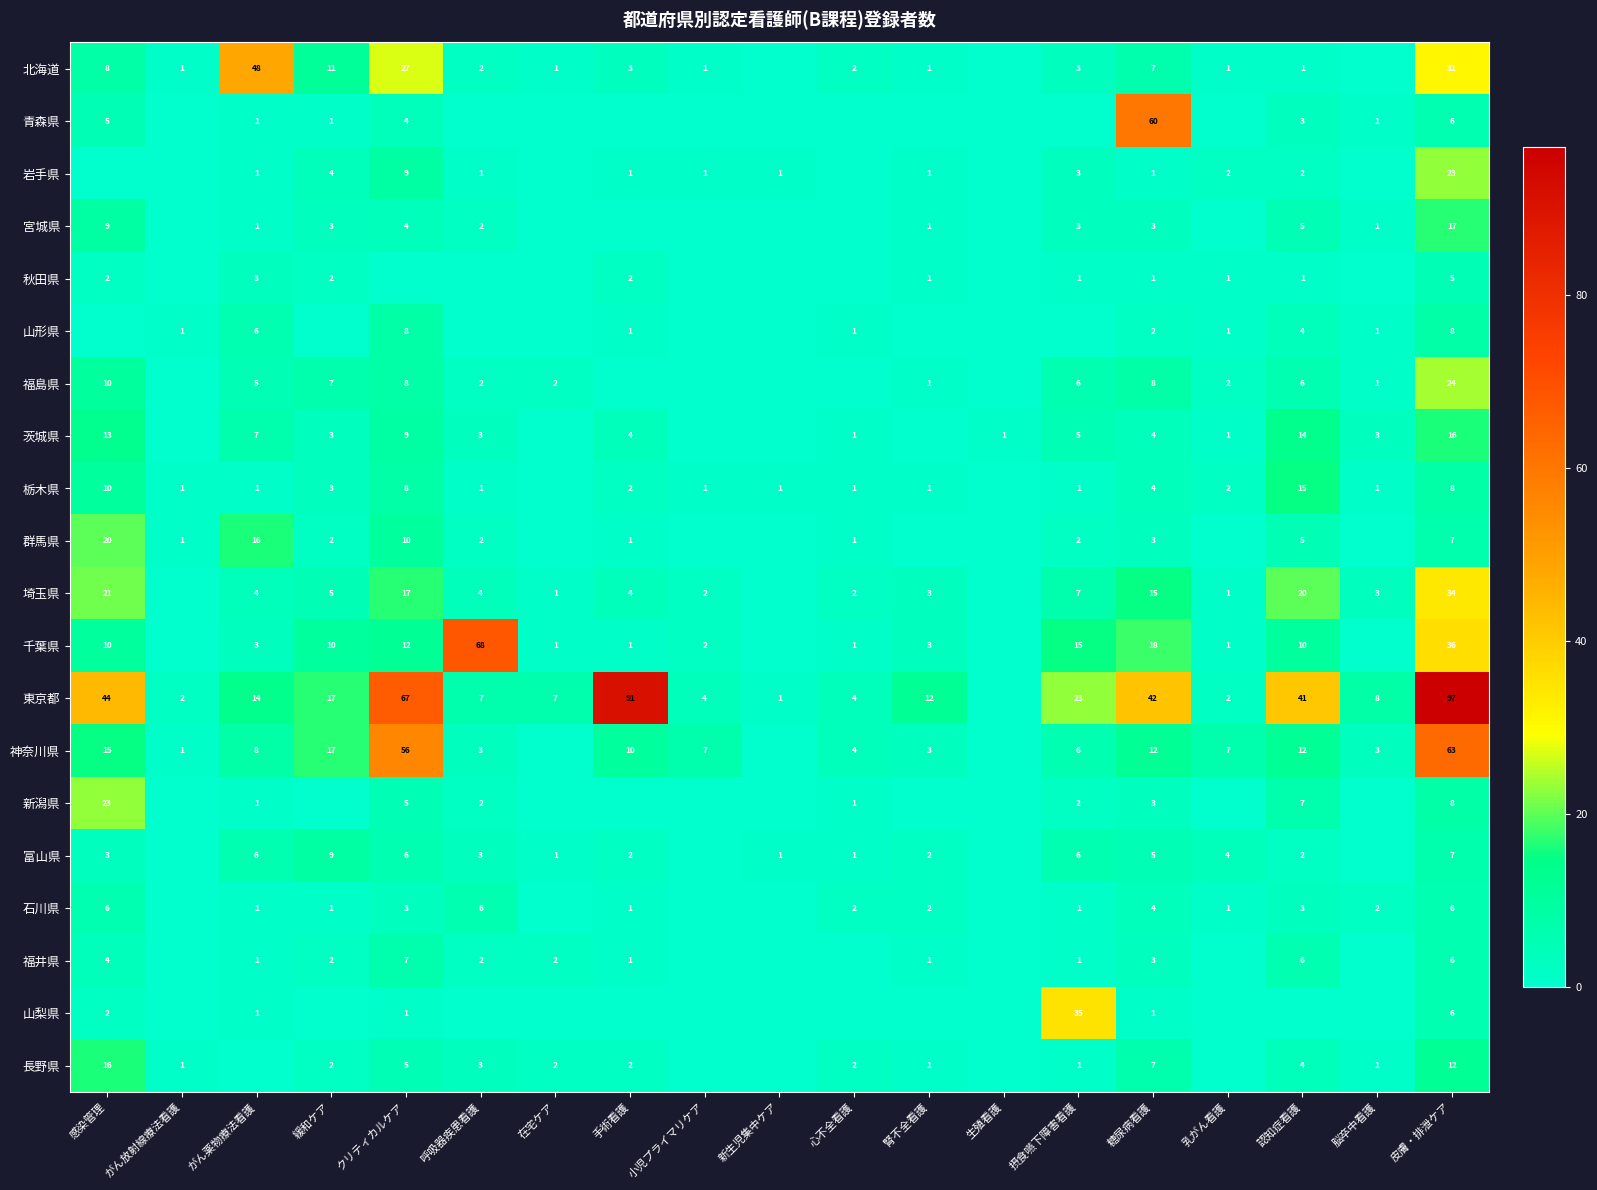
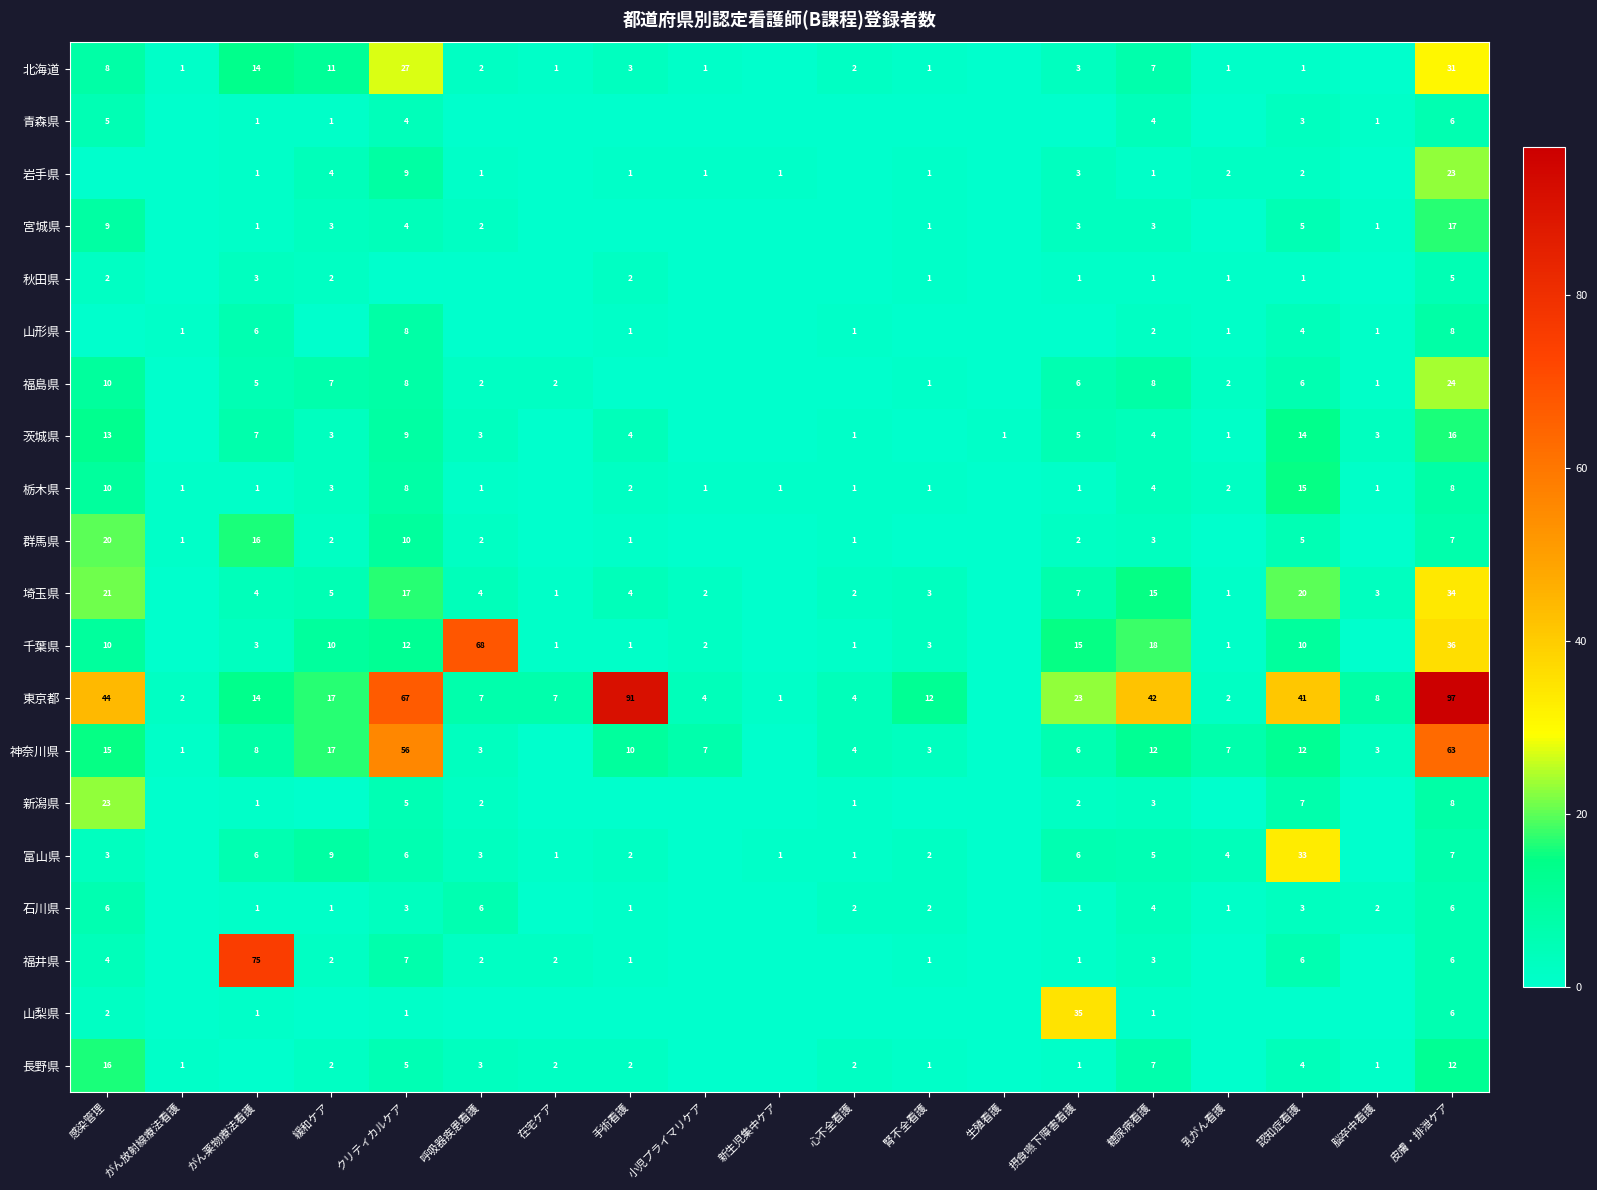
  {
    "北海道": {
      "感染管理": 8,
      "がん放射線療法看護": 1,
-     "がん薬物療法看護": 48,
+     "がん薬物療法看護": 14,
      "緩和ケア": 11,
      "クリティカルケア": 27,
      "呼吸器疾患看護": 2,
      "在宅ケア": 1,
      "手術看護": 3,
      "小児プライマリケア": 1,
      "心不全看護": 2,
      "腎不全看護": 1,
      "摂食嚥下障害看護": 3,
      "糖尿病看護": 7,
      "乳がん看護": 1,
      "認知症看護": 1,
      "皮膚・排泄ケア": 31
    },
    "青森県": {
      "感染管理": 5,
      "がん薬物療法看護": 1,
      "緩和ケア": 1,
      "クリティカルケア": 4,
-     "糖尿病看護": 60,
+     "糖尿病看護": 4,
      "認知症看護": 3,
      "脳卒中看護": 1,
      "皮膚・排泄ケア": 6
    },
    "富山県": {
      "感染管理": 3,
      "がん薬物療法看護": 6,
      "緩和ケア": 9,
      "クリティカルケア": 6,
      "呼吸器疾患看護": 3,
      "在宅ケア": 1,
      "手術看護": 2,
      "新生児集中ケア": 1,
      "心不全看護": 1,
      "腎不全看護": 2,
      "摂食嚥下障害看護": 6,
      "糖尿病看護": 5,
      "乳がん看護": 4,
-     "認知症看護": 2,
+     "認知症看護": 33,
      "皮膚・排泄ケア": 7
    },
    "福井県": {
      "感染管理": 4,
-     "がん薬物療法看護": 1,
+     "がん薬物療法看護": 75,
      "緩和ケア": 2,
      "クリティカルケア": 7,
      "呼吸器疾患看護": 2,
      "在宅ケア": 2,
      "手術看護": 1,
      "腎不全看護": 1,
      "摂食嚥下障害看護": 1,
      "糖尿病看護": 3,
      "認知症看護": 6,
      "皮膚・排泄ケア": 6
    }
  }
